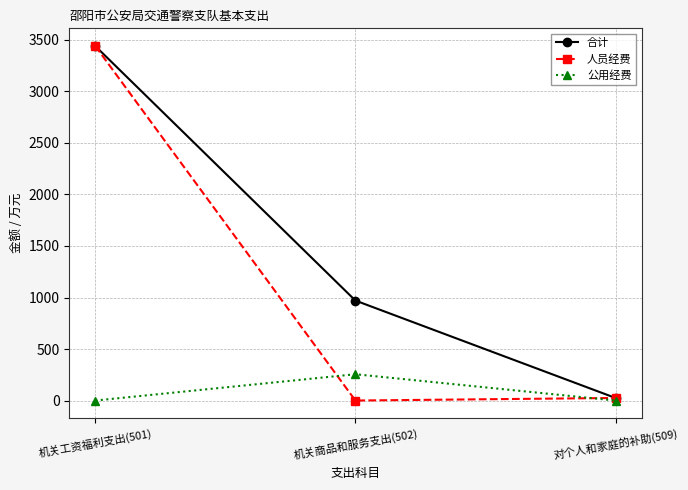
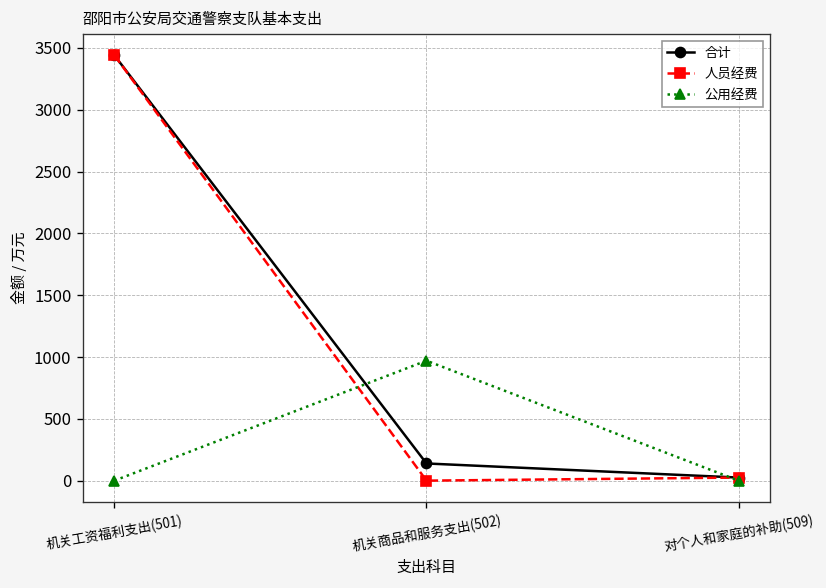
  {
    "合计": {
-     "机关商品和服务支出(502)": 970
+     "机关商品和服务支出(502)": 140
    },
    "人员经费": {
      "机关商品和服务支出(502)": 0
    },
    "公用经费": {
      "机关工资福利支出(501)": 0,
-     "机关商品和服务支出(502)": 260
+     "机关商品和服务支出(502)": 970
    }
  }
